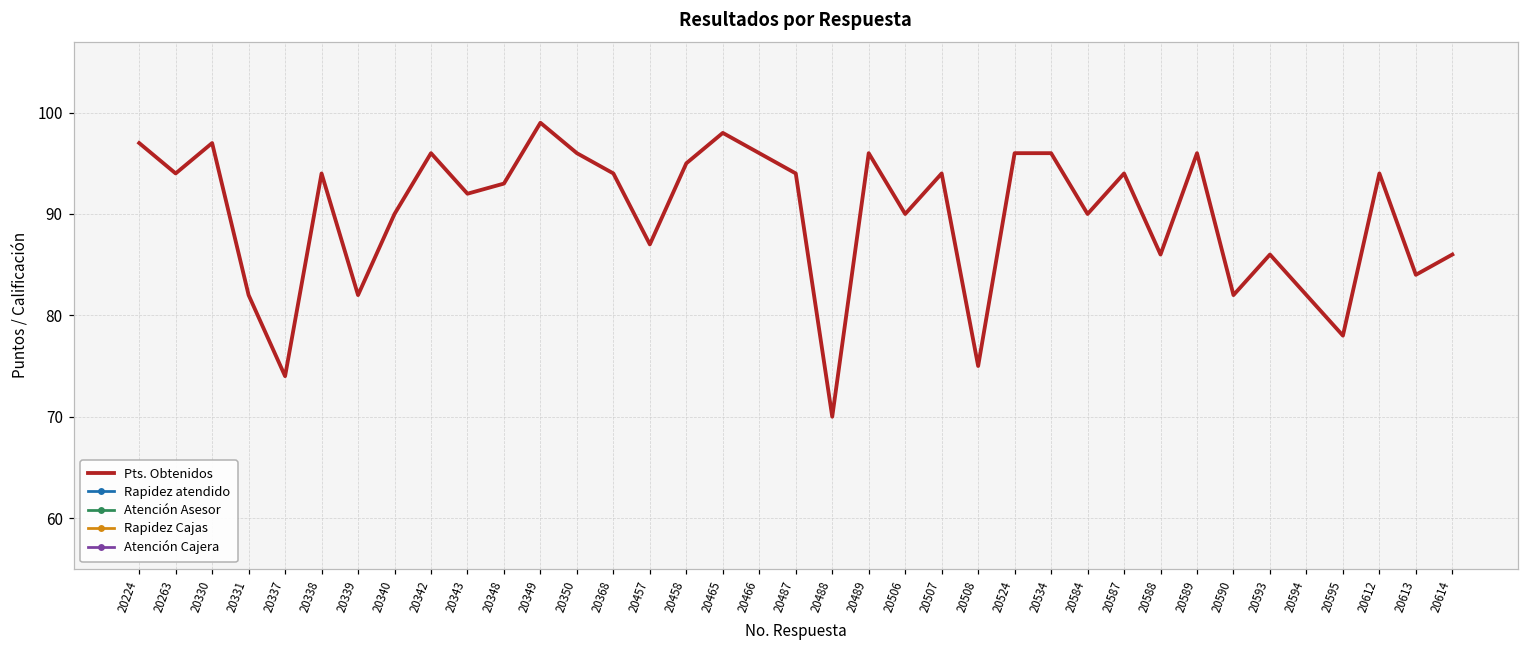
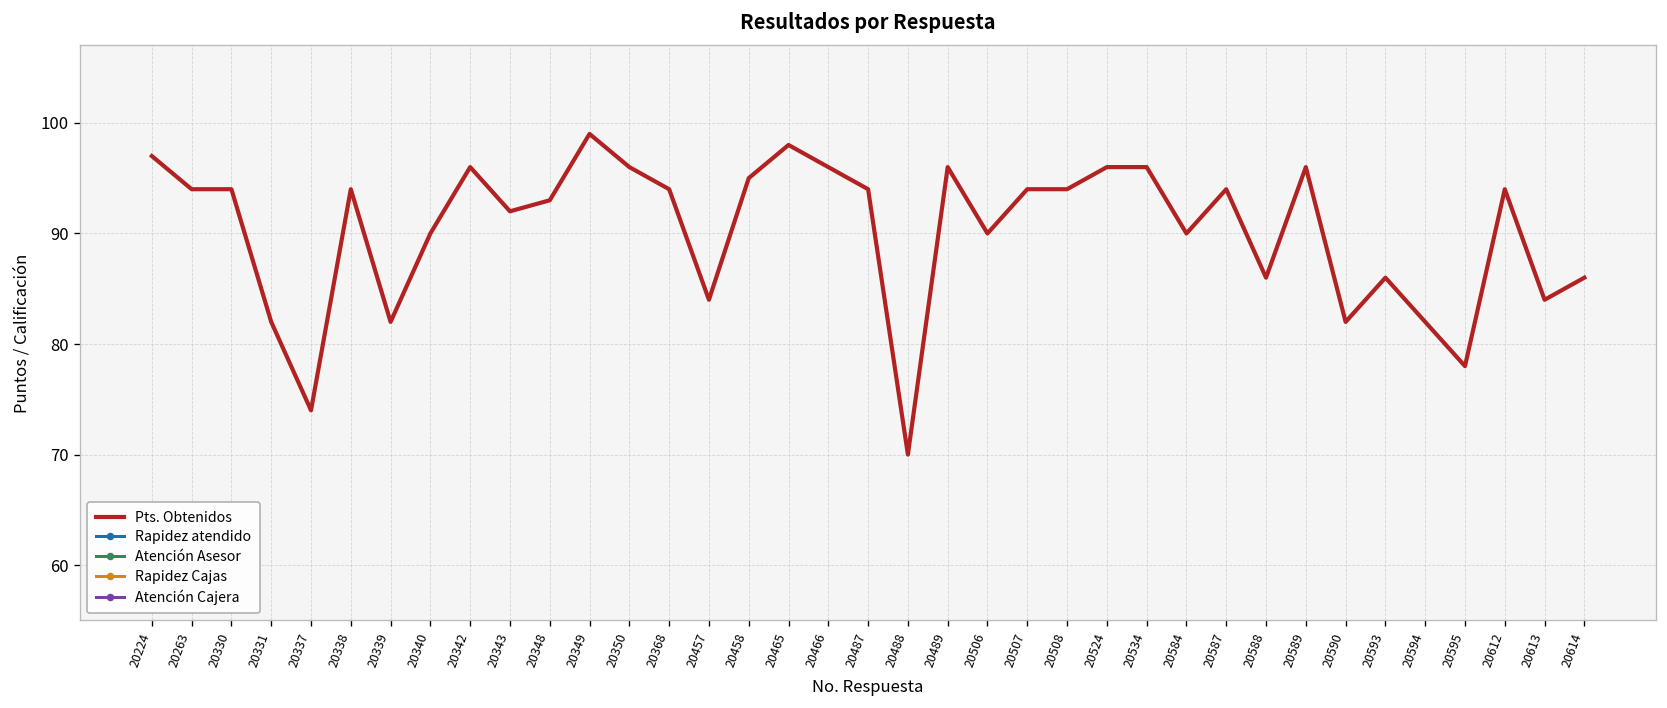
  {
    "Pts. Obtenidos": {
      "20224": 97,
      "20263": 94,
-     "20330": 97,
+     "20330": 94,
      "20331": 82,
      "20337": 74,
      "20338": 94,
      "20339": 82,
      "20340": 90,
      "20342": 96,
      "20343": 92,
      "20348": 93,
      "20349": 99,
      "20350": 96,
      "20368": 94,
-     "20457": 87,
+     "20457": 84,
      "20458": 95,
      "20465": 98,
      "20466": 96,
      "20487": 94,
      "20488": 70,
      "20489": 96,
      "20506": 90,
      "20507": 94,
-     "20508": 75,
+     "20508": 94,
      "20524": 96,
      "20534": 96,
      "20584": 90,
      "20587": 94,
      "20588": 86,
      "20589": 96,
      "20590": 82,
      "20593": 86,
      "20594": 82,
      "20595": 78,
      "20612": 94,
      "20613": 84,
      "20614": 86
    }
  }
